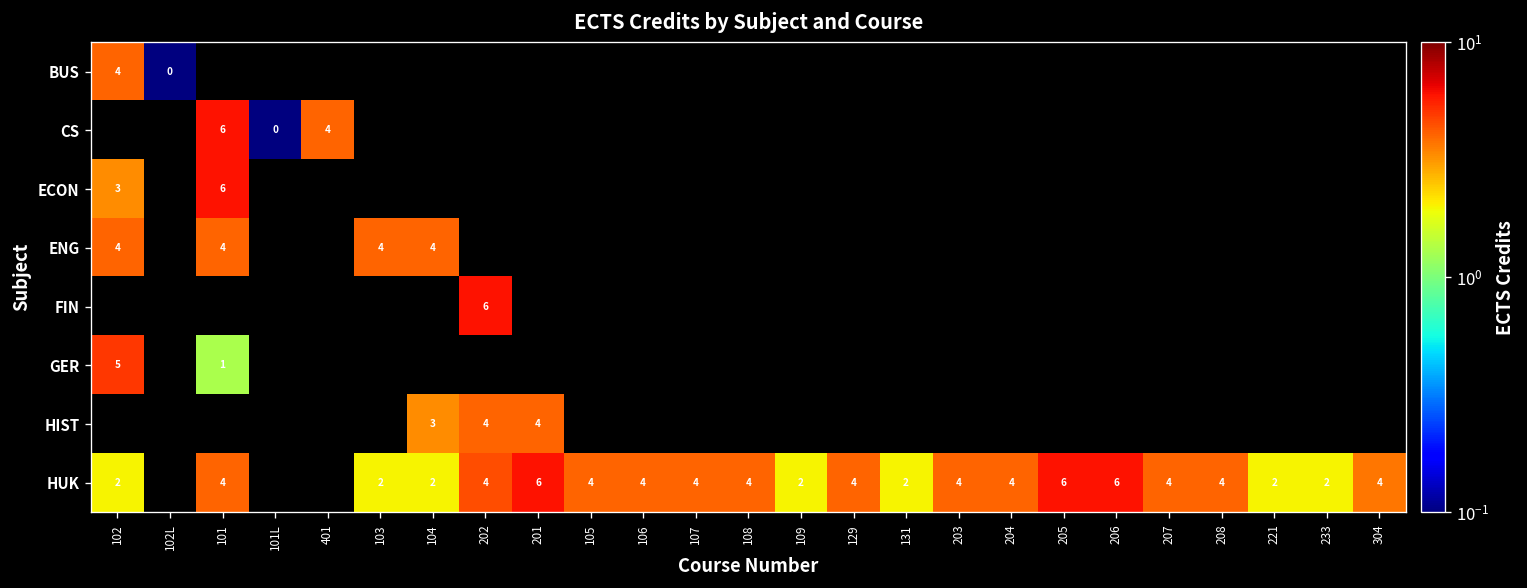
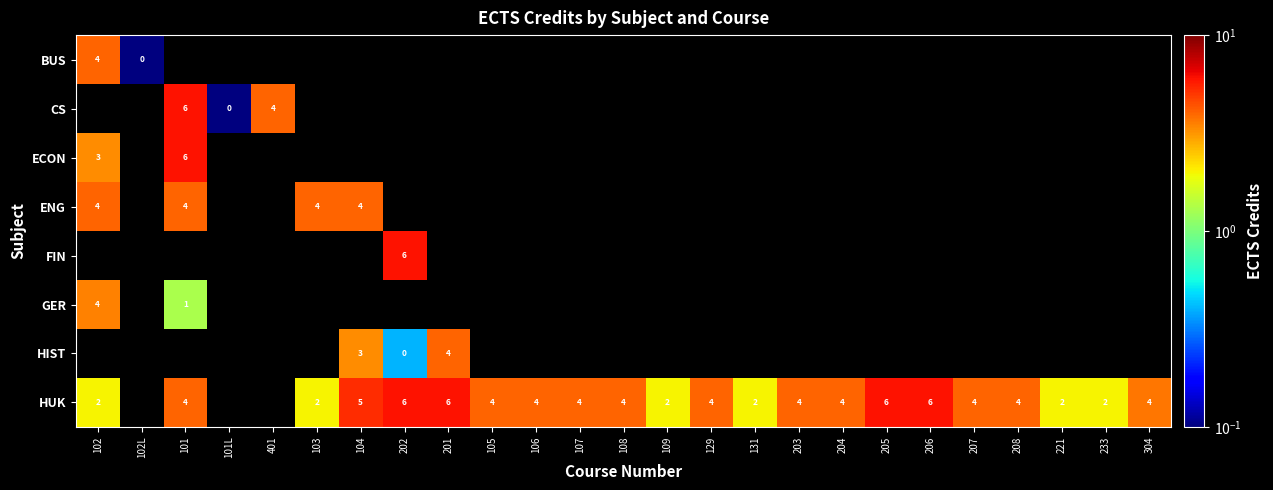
  {
    "BUS": {
      "102": 4,
      "102L": 0
    },
    "CS": {
      "101": 6,
      "101L": 0,
      "401": 4
    },
    "ECON": {
      "102": 3,
      "101": 6
    },
    "ENG": {
      "102": 4,
      "101": 4,
      "103": 4,
      "104": 4
    },
    "FIN": {
      "202": 6
    },
    "GER": {
-     "102": 5,
+     "102": 4,
      "101": 1
    },
    "HIST": {
      "104": 3,
-     "202": 4,
+     "202": 0,
      "201": 4
    },
    "HUK": {
      "102": 2,
      "101": 4,
      "103": 2,
-     "104": 2,
-     "202": 4,
+     "104": 5,
+     "202": 6,
      "201": 6,
      "105": 4,
      "106": 4,
      "107": 4,
      "108": 4,
      "109": 2,
      "129": 4,
      "131": 2,
      "203": 4,
      "204": 4,
      "205": 6,
      "206": 6,
      "207": 4,
      "208": 4,
      "221": 2,
      "233": 2,
      "304": 4
    }
  }
